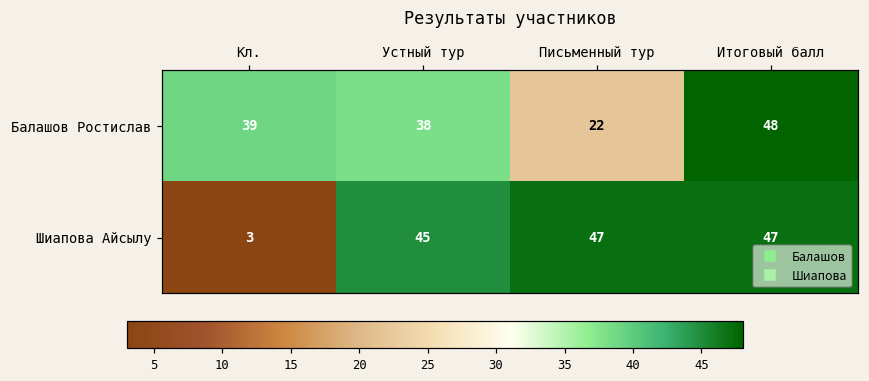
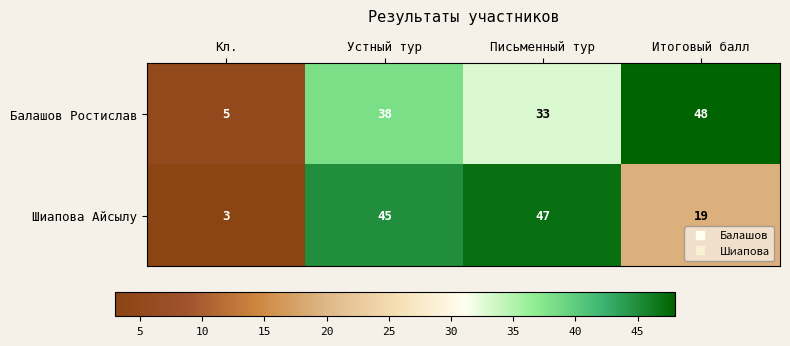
  {
    "Балашов Ростислав": {
-     "Кл.": 39,
+     "Кл.": 5,
      "Устный тур": 38,
-     "Письменный тур": 22,
+     "Письменный тур": 33,
      "Итоговый балл": 48
    },
    "Шиапова Айсылу": {
      "Кл.": 3,
      "Устный тур": 45,
      "Письменный тур": 47,
-     "Итоговый балл": 47
+     "Итоговый балл": 19
    }
  }
